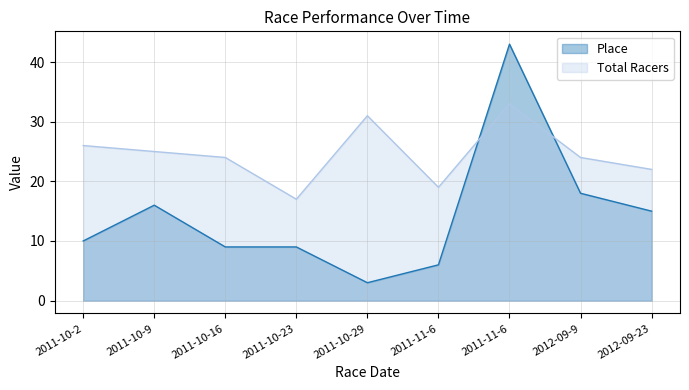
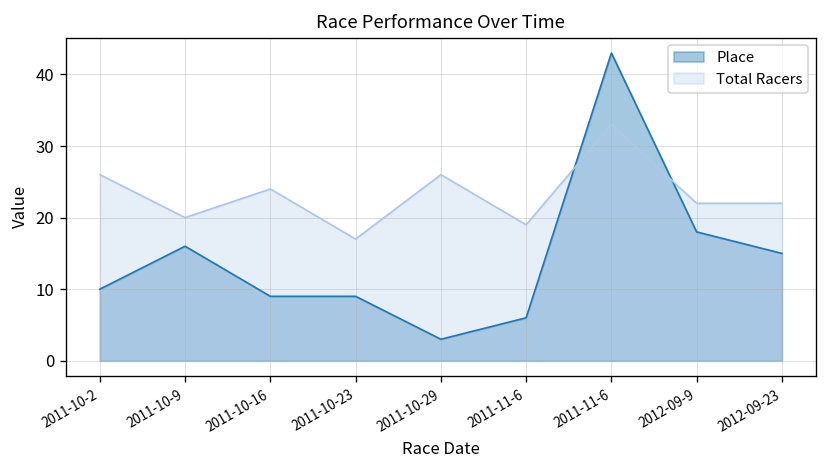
  {
    "Place": {
      "2011-10-2": 10,
      "2011-10-9": 16,
      "2011-10-16": 9,
      "2011-10-23": 9,
      "2011-10-29": 3,
      "2012-09-9": 18,
      "2012-09-23": 15
    },
    "Total Racers": {
      "2011-10-2": 26,
-     "2011-10-9": 25,
+     "2011-10-9": 20,
      "2011-10-16": 24,
      "2011-10-23": 17,
-     "2011-10-29": 31,
-     "2012-09-9": 24,
+     "2011-10-29": 26,
+     "2012-09-9": 22,
      "2012-09-23": 22
    }
  }
